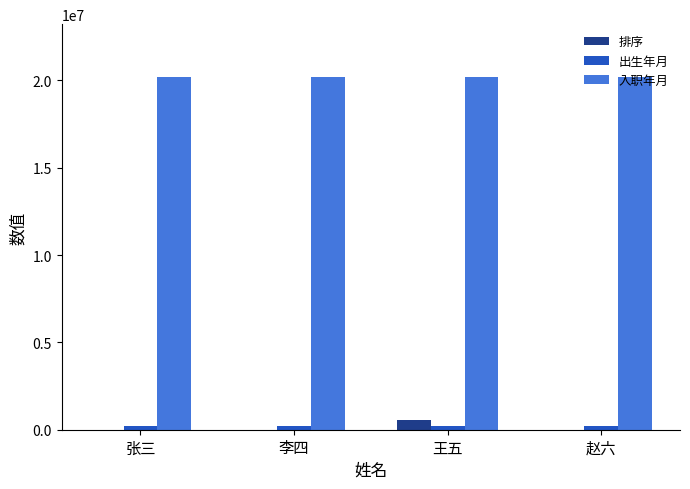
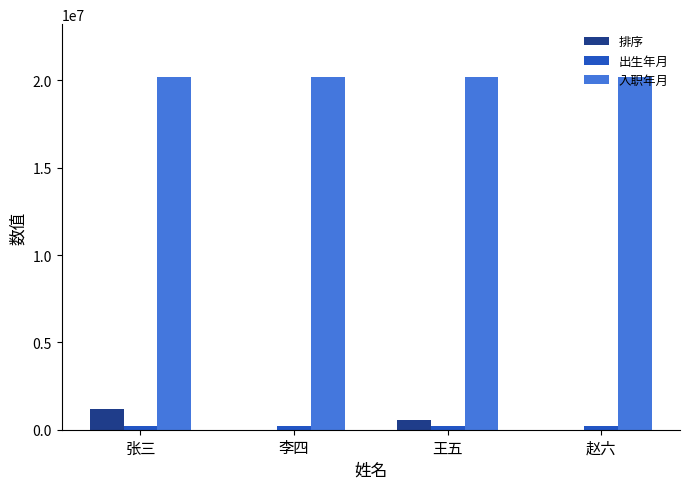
  {
    "排序": {
-     "张三": 0,
+     "张三": 1200000,
      "王五": 600000
    }
  }
